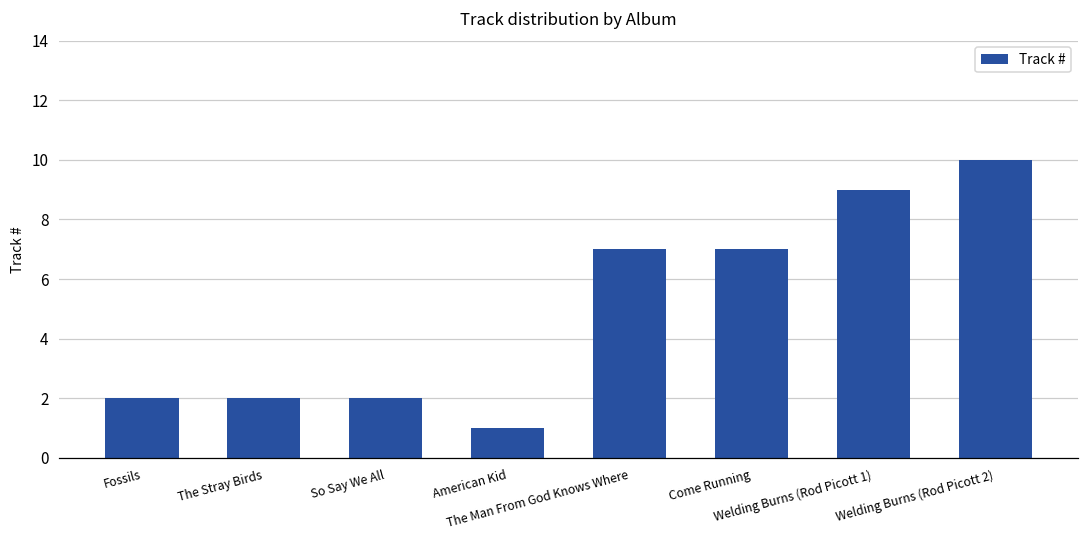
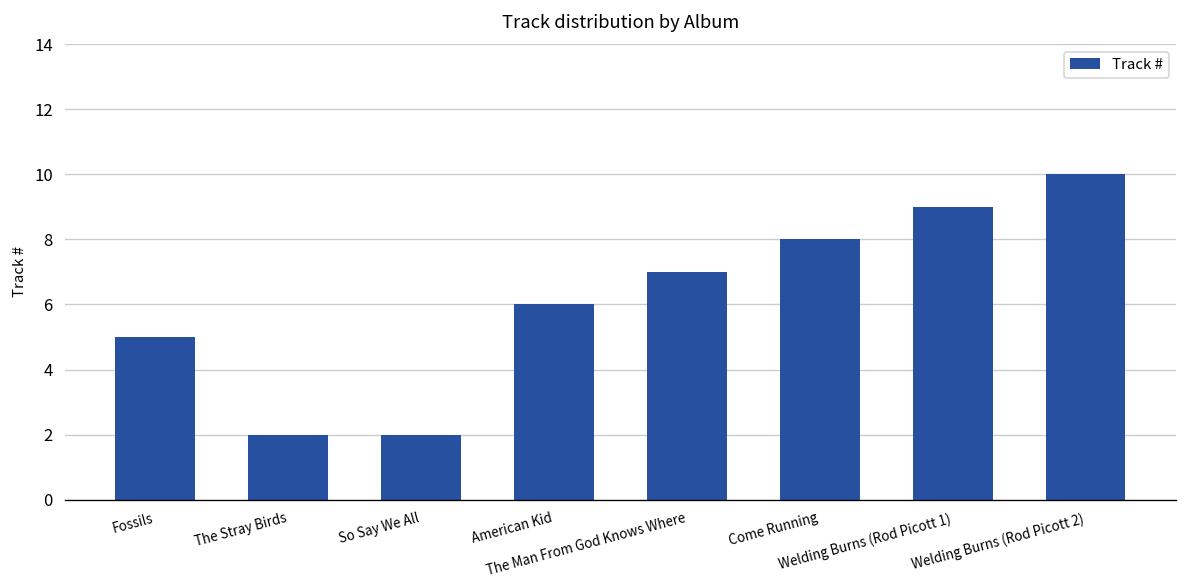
  {
-   "Fossils": 2,
+   "Fossils": 5,
    "The Stray Birds": 2,
    "So Say We All": 2,
-   "American Kid": 1,
+   "American Kid": 6,
    "The Man From God Knows Where": 7,
-   "Come Running": 7,
+   "Come Running": 8,
    "Welding Burns (Rod Picott 1)": 9,
    "Welding Burns (Rod Picott 2)": 10
  }
